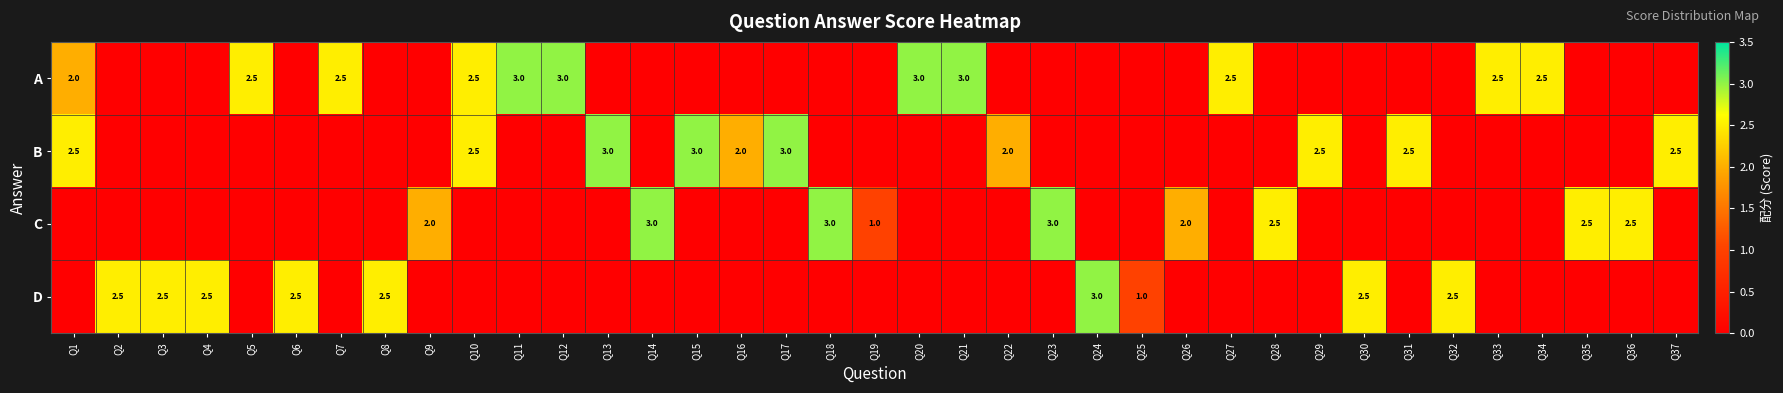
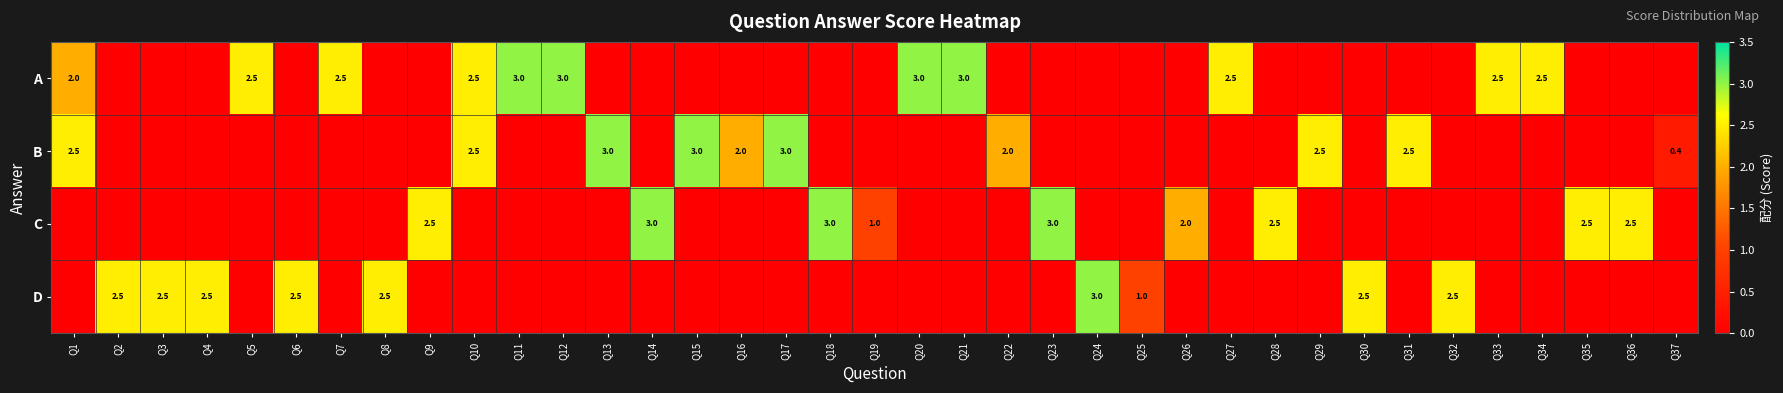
  {
    "A": {
      "Q1": 2.0,
      "Q5": 2.5,
      "Q7": 2.5,
      "Q10": 2.5,
      "Q11": 3.0,
      "Q12": 3.0,
      "Q20": 3.0,
      "Q21": 3.0,
      "Q27": 2.5,
      "Q33": 2.5,
      "Q34": 2.5
    },
    "B": {
      "Q1": 2.5,
      "Q10": 2.5,
      "Q13": 3.0,
      "Q15": 3.0,
      "Q16": 2.0,
      "Q17": 3.0,
      "Q22": 2.0,
      "Q29": 2.5,
      "Q31": 2.5,
-     "Q37": 2.5
+     "Q37": 0.4
    },
    "C": {
-     "Q9": 2.0,
+     "Q9": 2.5,
      "Q14": 3.0,
      "Q18": 3.0,
      "Q19": 1.0,
      "Q23": 3.0,
      "Q26": 2.0,
      "Q28": 2.5,
      "Q35": 2.5,
      "Q36": 2.5
    },
    "D": {
      "Q2": 2.5,
      "Q3": 2.5,
      "Q4": 2.5,
      "Q6": 2.5,
      "Q8": 2.5,
      "Q24": 3.0,
      "Q25": 1.0,
      "Q30": 2.5,
      "Q32": 2.5
    }
  }
